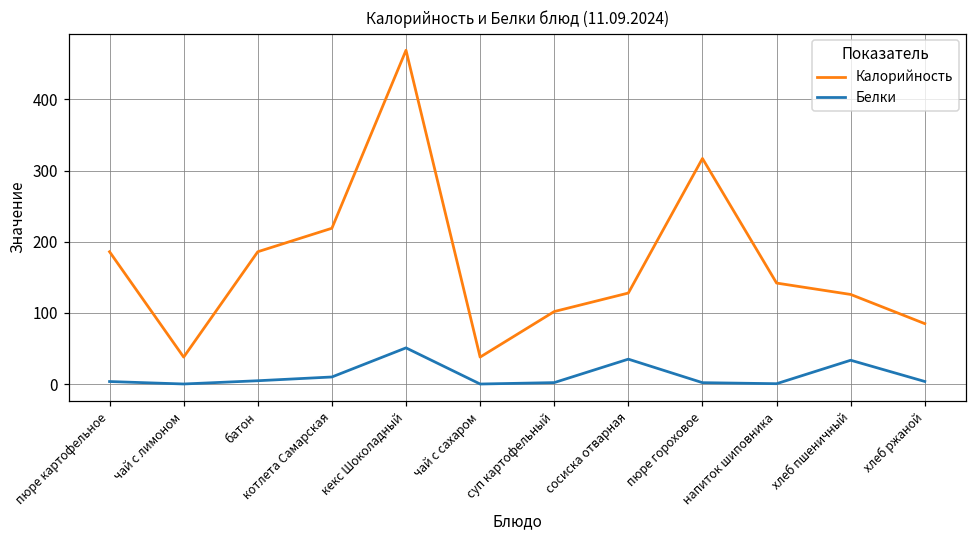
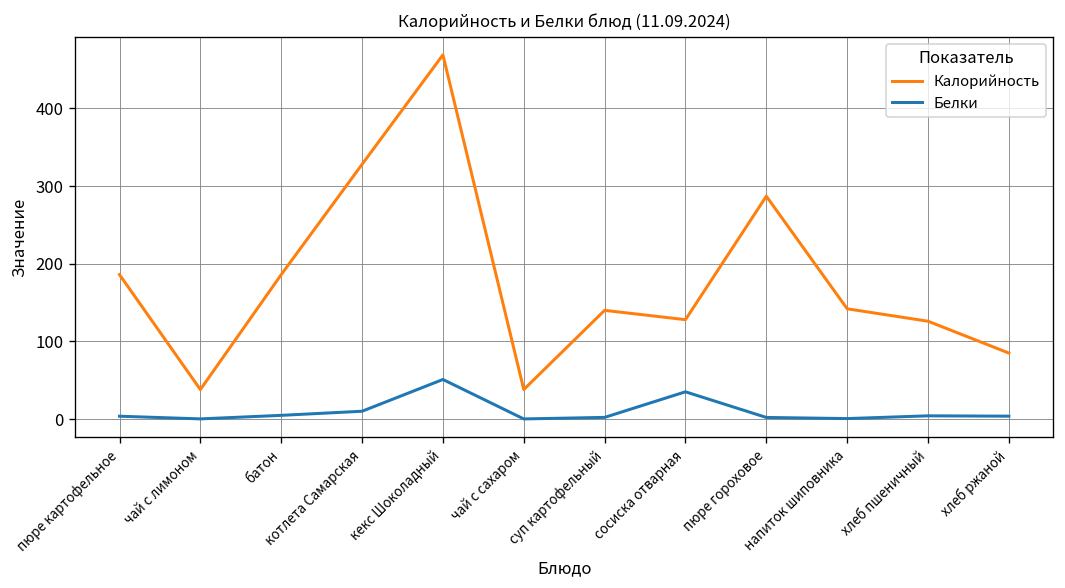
  {
    "Калорийность": {
      "пюре картофельное": 190,
      "чай с лимоном": 40,
      "батон": 190,
-     "котлета Самарская": 220,
+     "котлета Самарская": 330,
      "кекс Шоколадный": 470,
      "чай с сахаром": 40,
-     "суп картофельный": 100,
+     "суп картофельный": 140,
      "сосиска отварная": 130,
-     "пюре гороховое": 320,
+     "пюре гороховое": 290,
      "напиток шиповника": 140,
      "хлеб пшеничный": 130,
      "хлеб ржаной": 90
    },
    "Белки": {
      "пюре картофельное": 0,
      "чай с лимоном": 0,
      "батон": 0,
      "котлета Самарская": 10,
      "кекс Шоколадный": 50,
      "чай с сахаром": 0,
      "суп картофельный": 0,
      "сосиска отварная": 40,
      "пюре гороховое": 0,
      "напиток шиповника": 0,
-     "хлеб пшеничный": 30,
+     "хлеб пшеничный": 0,
      "хлеб ржаной": 0
    }
  }
